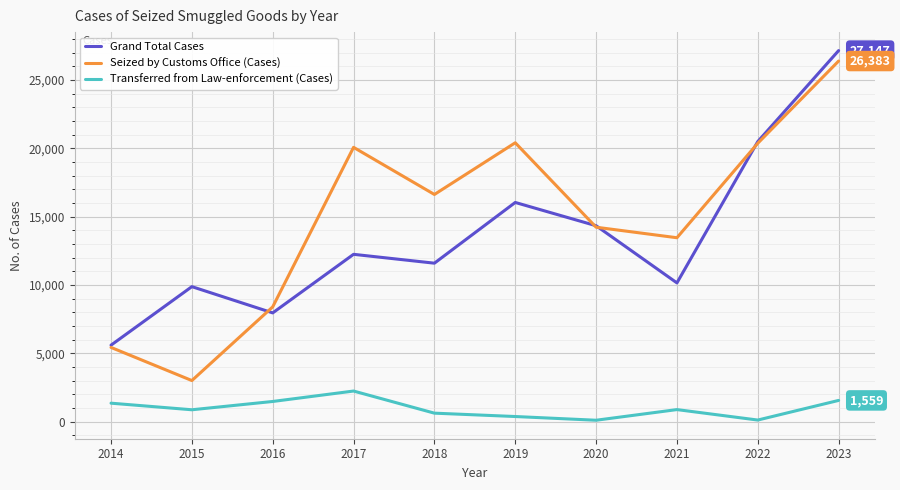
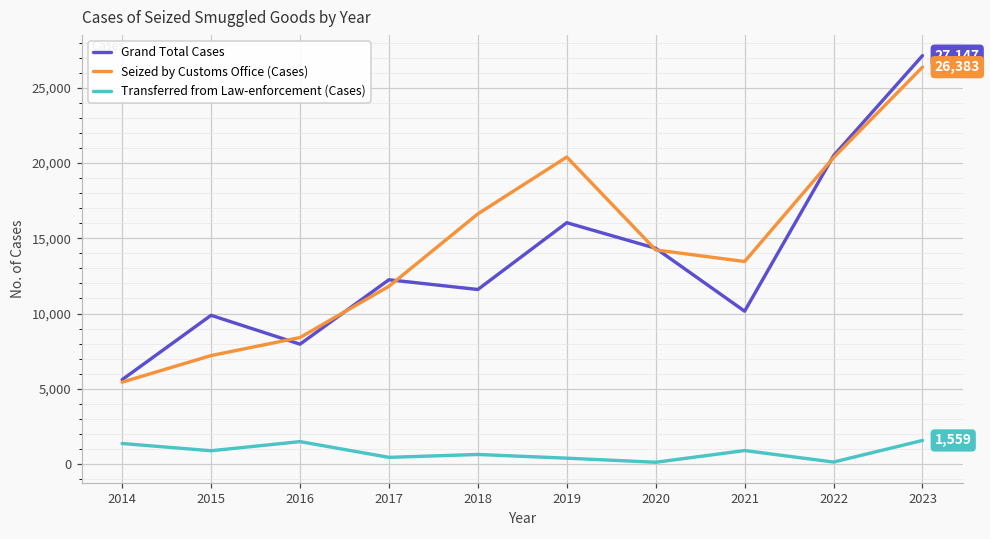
  {
    "Grand Total Cases": {
      "2015": "9,900",
      "2016": "8,000",
      "2017": "12,200",
      "2018": "11,600",
      "2019": "16,000",
      "2021": "10,200"
    },
    "Seized by Customs Office (Cases)": {
-     "2015": "3,000",
+     "2015": "7,200",
      "2016": "8,400",
-     "2017": "20,100",
+     "2017": "11,800",
      "2018": "16,600",
      "2019": "20,400",
      "2021": "13,500"
    },
    "Transferred from Law-enforcement (Cases)": {
      "2014": "1,400",
      "2015": "900",
      "2016": "1,500",
-     "2017": "2,200",
+     "2017": "400",
      "2018": "600",
      "2019": "400",
      "2020": "100",
      "2021": "900",
      "2022": "100"
    }
  }
